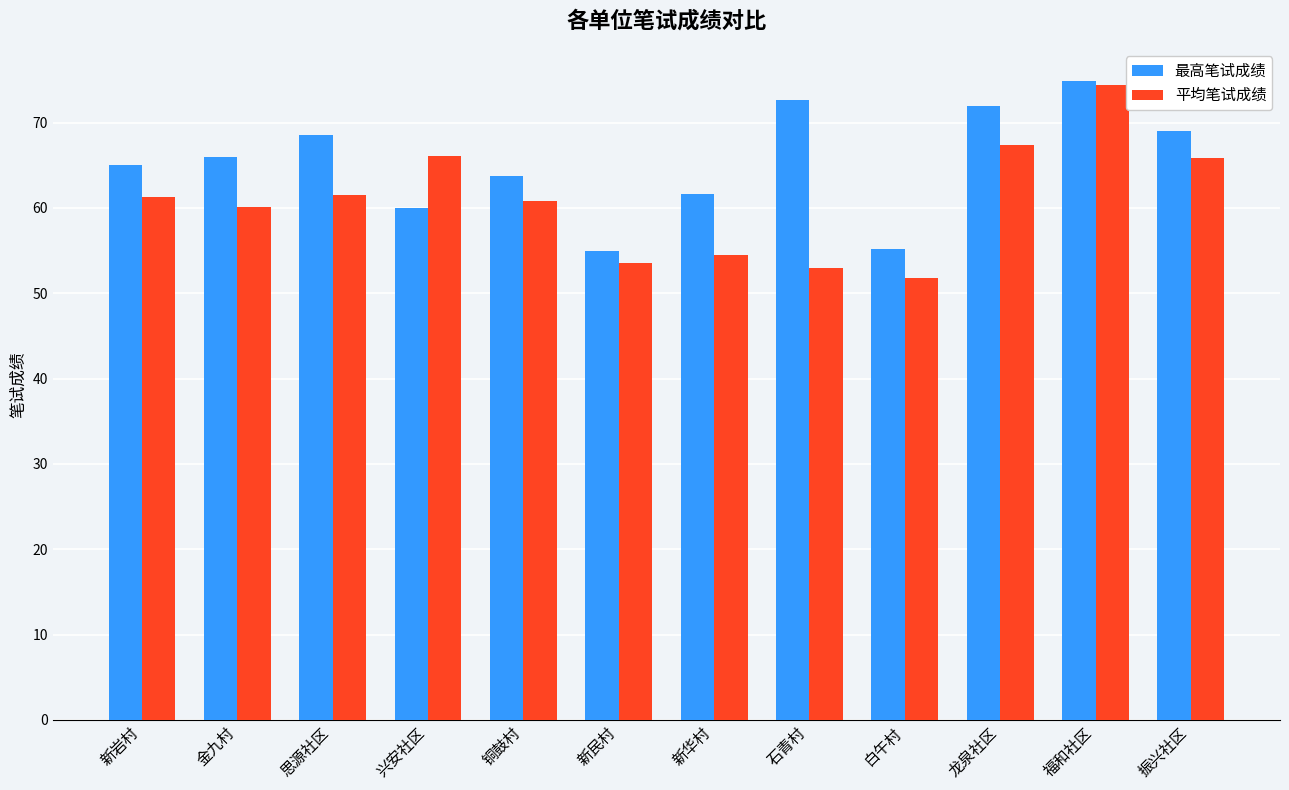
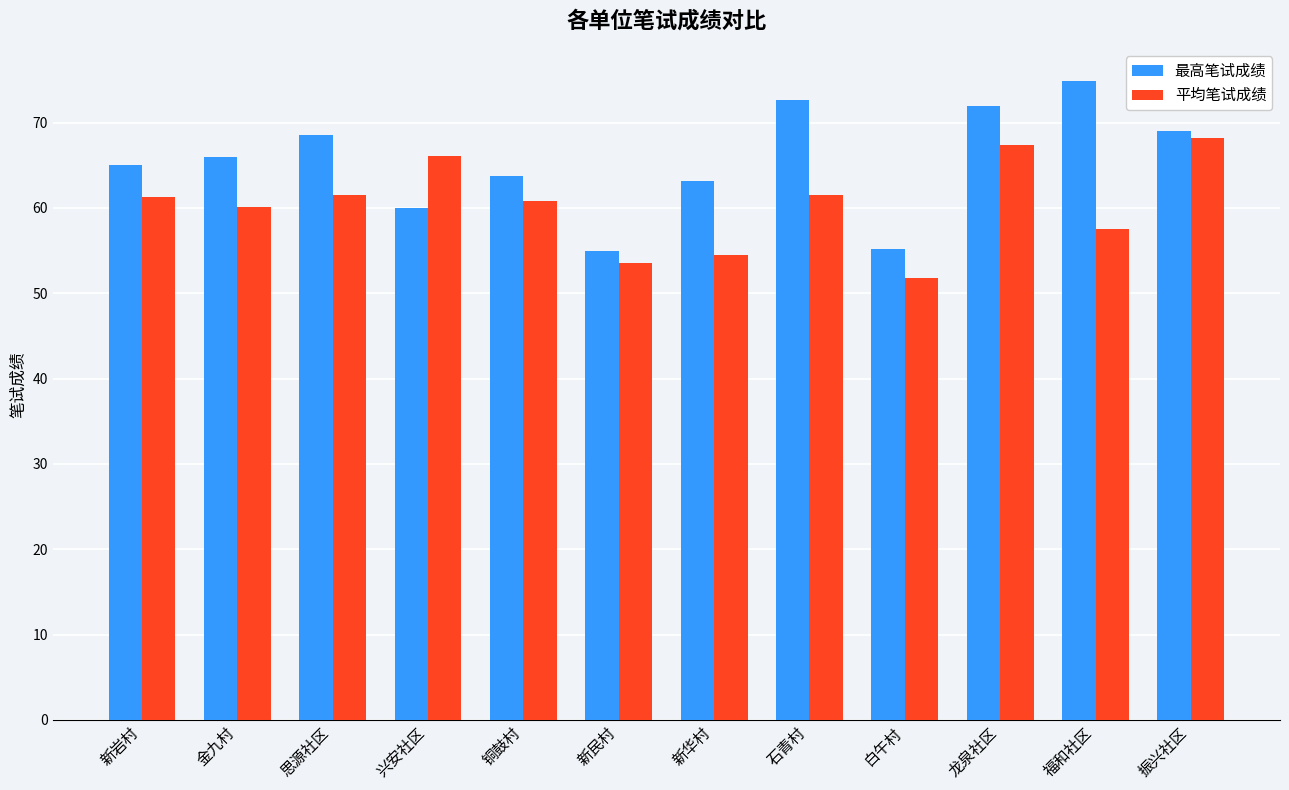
  {
    "最高笔试成绩": {
      "新岩村": 65,
      "金九村": 66,
      "思源社区": 69,
      "兴安社区": 60,
      "铜鼓村": 64,
      "新民村": 55,
-     "新华村": 62,
+     "新华村": 63,
      "石青村": 73,
      "白午村": 55,
      "龙泉社区": 72,
      "福和社区": 75,
      "振兴社区": 69
    },
    "平均笔试成绩": {
      "新岩村": 61,
      "金九村": 60,
      "思源社区": 62,
      "兴安社区": 66,
      "铜鼓村": 61,
      "新民村": 54,
      "新华村": 55,
-     "石青村": 53,
+     "石青村": 62,
      "白午村": 52,
      "龙泉社区": 67,
-     "福和社区": 74,
-     "振兴社区": 66
+     "福和社区": 58,
+     "振兴社区": 68
    }
  }
